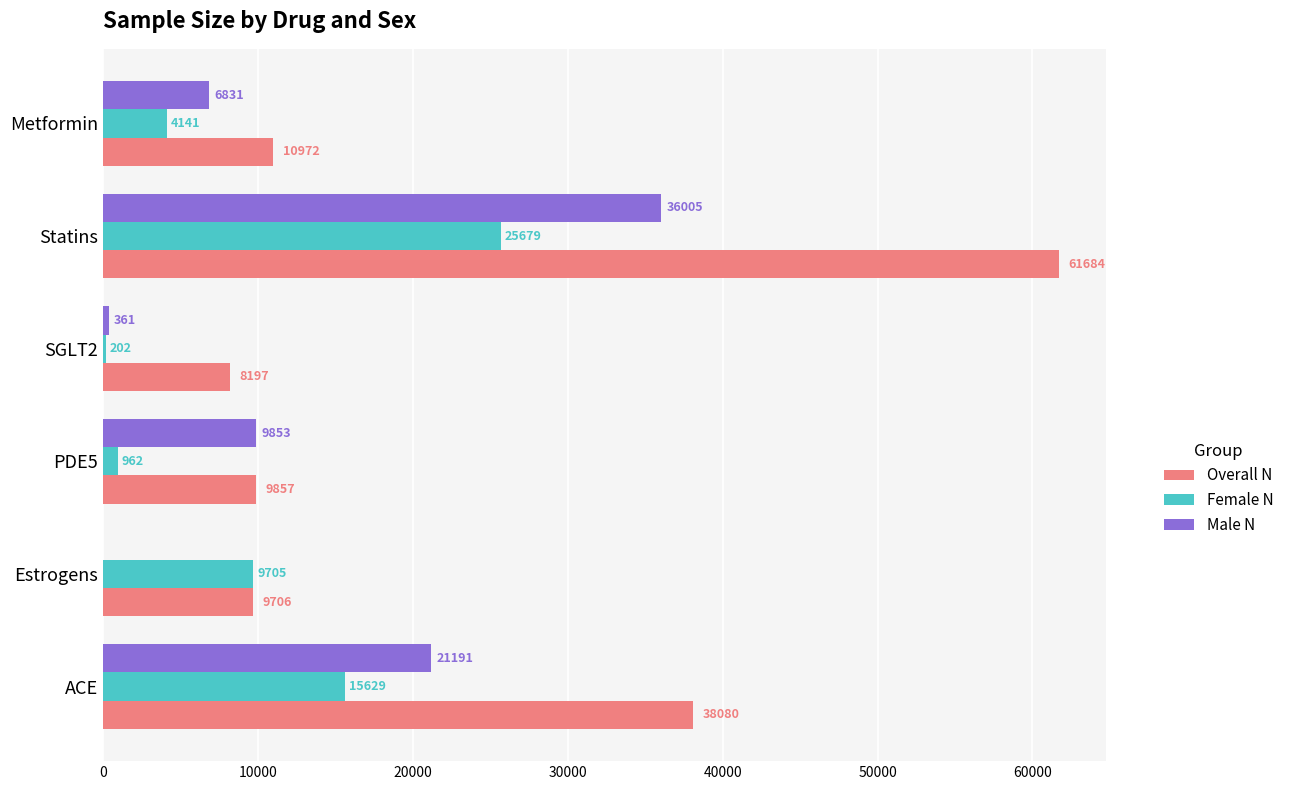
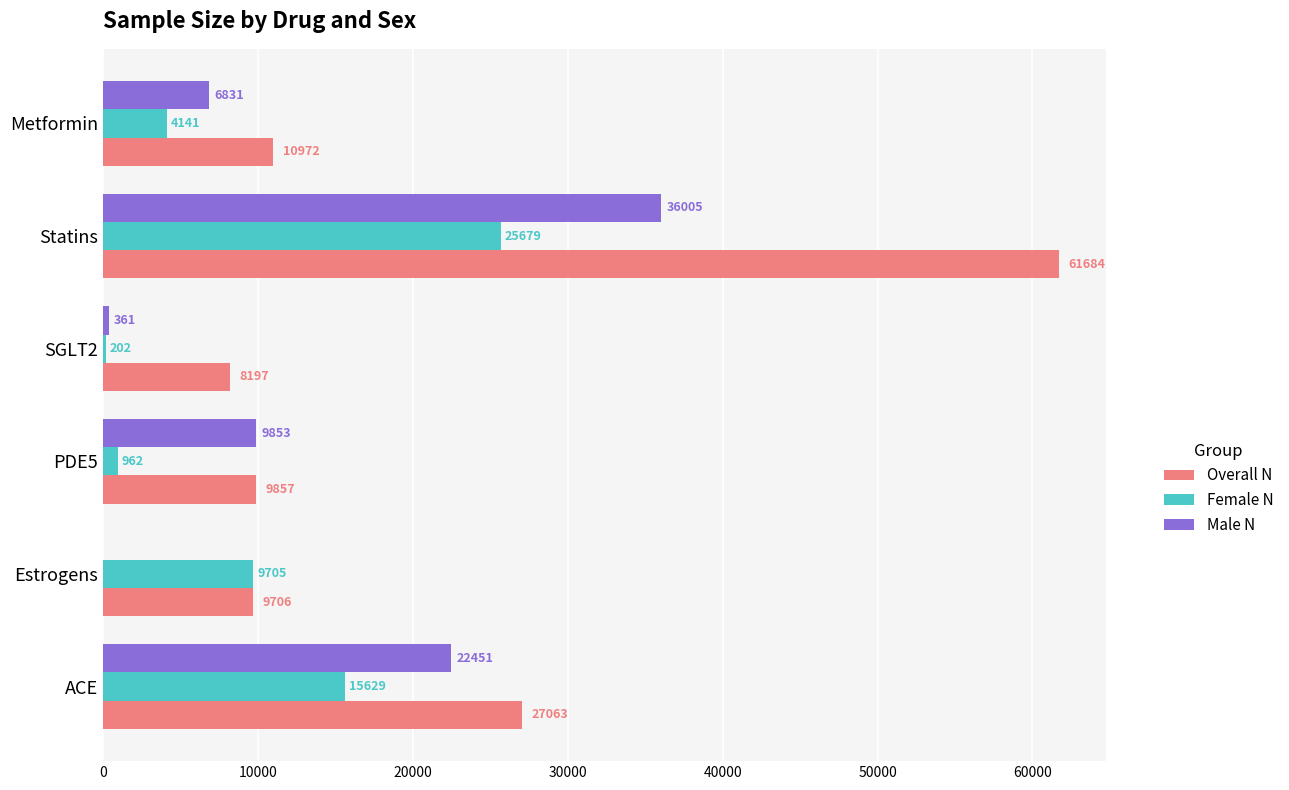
  {
    "Overall N": {
      "Metformin": 10972,
      "Statins": 61684,
      "SGLT2": 8197,
      "PDE5": 9857,
      "Estrogens": 9706,
-     "ACE": 38080
+     "ACE": 27063
    },
    "Female N": {
      "Metformin": 4141,
      "Statins": 25679,
      "SGLT2": 202,
      "PDE5": 962,
      "Estrogens": 9705,
      "ACE": 15629
    },
    "Male N": {
      "Metformin": 6831,
      "Statins": 36005,
      "SGLT2": 361,
      "PDE5": 9853,
-     "ACE": 21191
+     "ACE": 22451
    }
  }
